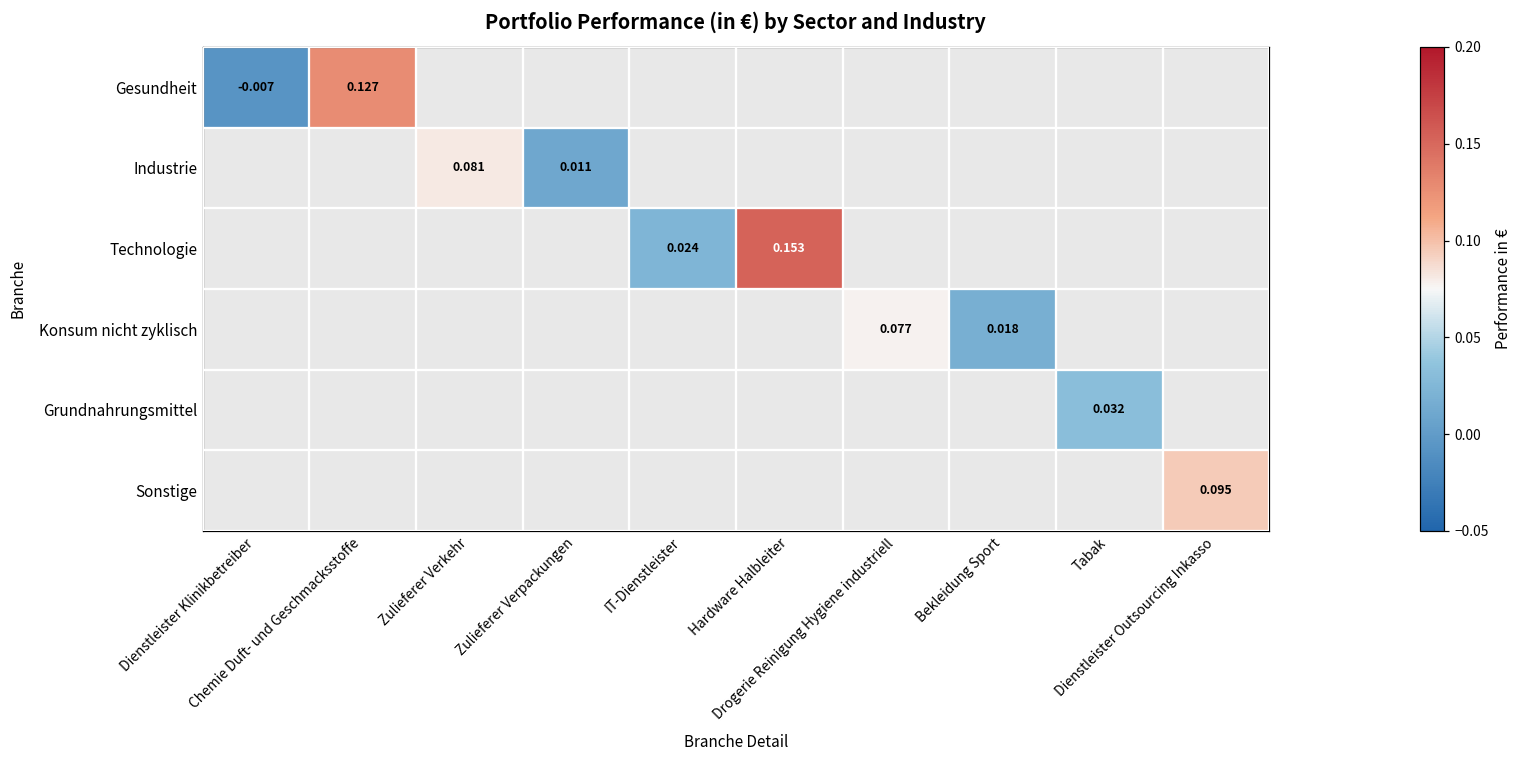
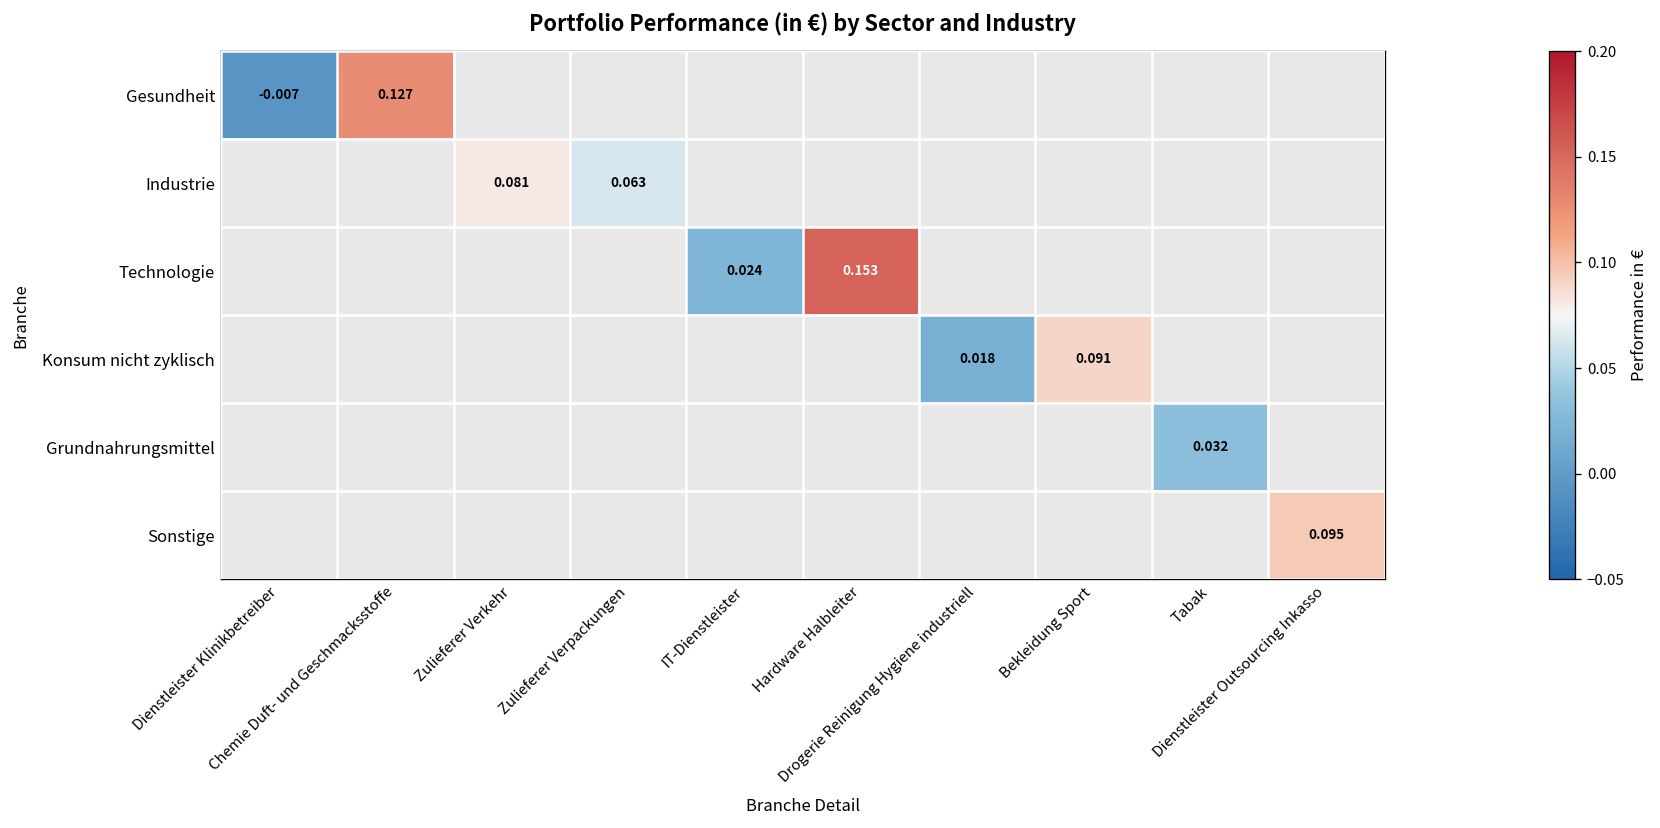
  {
    "Gesundheit": {
      "Dienstleister Klinikbetreiber": -0.007,
      "Chemie Duft- und Geschmacksstoffe": 0.127
    },
    "Industrie": {
      "Zulieferer Verkehr": 0.081,
-     "Zulieferer Verpackungen": 0.011
+     "Zulieferer Verpackungen": 0.063
    },
    "Technologie": {
      "IT-Dienstleister": 0.024,
      "Hardware Halbleiter": 0.153
    },
    "Konsum nicht zyklisch": {
-     "Drogerie Reinigung Hygiene industriell": 0.077,
-     "Bekleidung Sport": 0.018
+     "Drogerie Reinigung Hygiene industriell": 0.018,
+     "Bekleidung Sport": 0.091
    },
    "Grundnahrungsmittel": {
      "Tabak": 0.032
    },
    "Sonstige": {
      "Dienstleister Outsourcing Inkasso": 0.095
    }
  }
